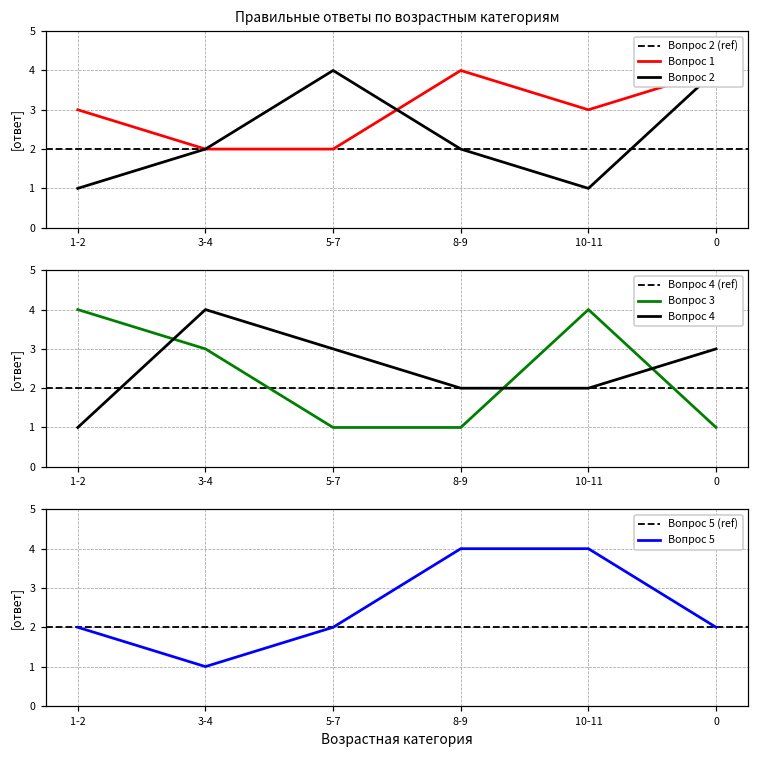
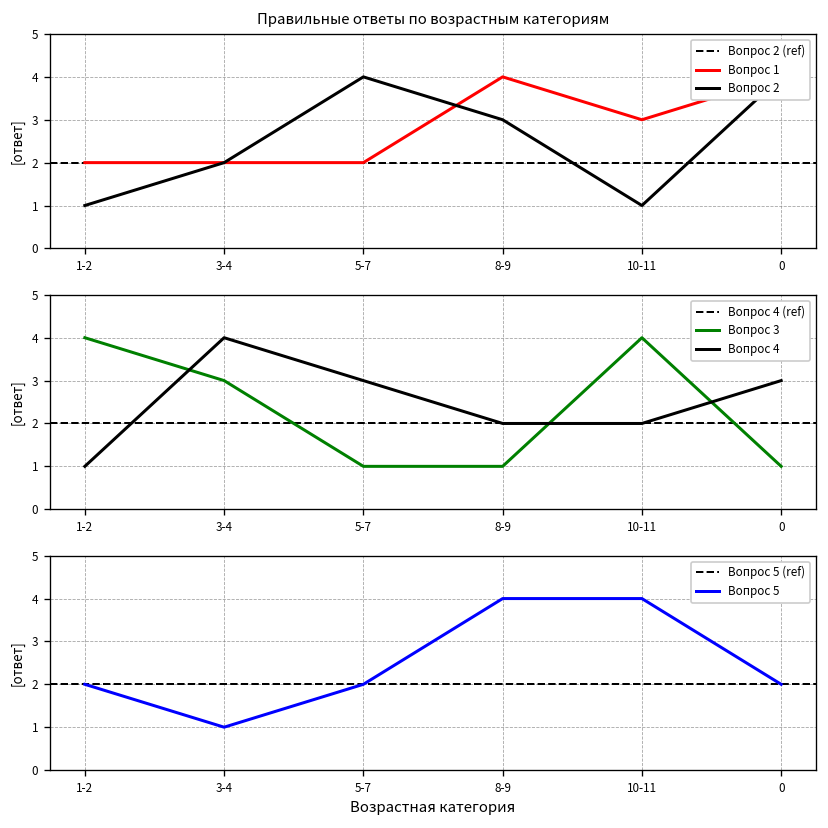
  {
    "Правильные ответы по возрастным категориям": {
      "Вопрос 1": {
-       "1-2": 3,
+       "1-2": 2,
        "5-7": 2,
        "8-9": 4,
        "10-11": 3
      },
      "Вопрос 2": {
        "1-2": 1,
        "5-7": 4,
-       "8-9": 2,
+       "8-9": 3,
        "10-11": 1
      }
    }
  }
